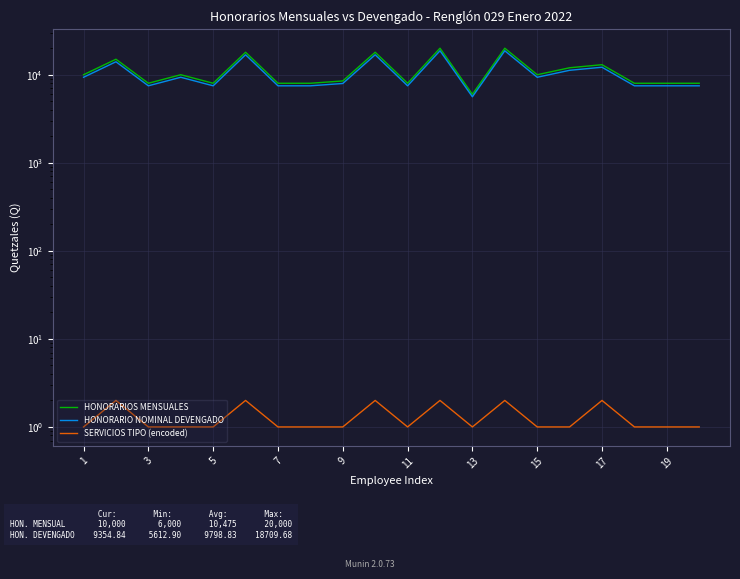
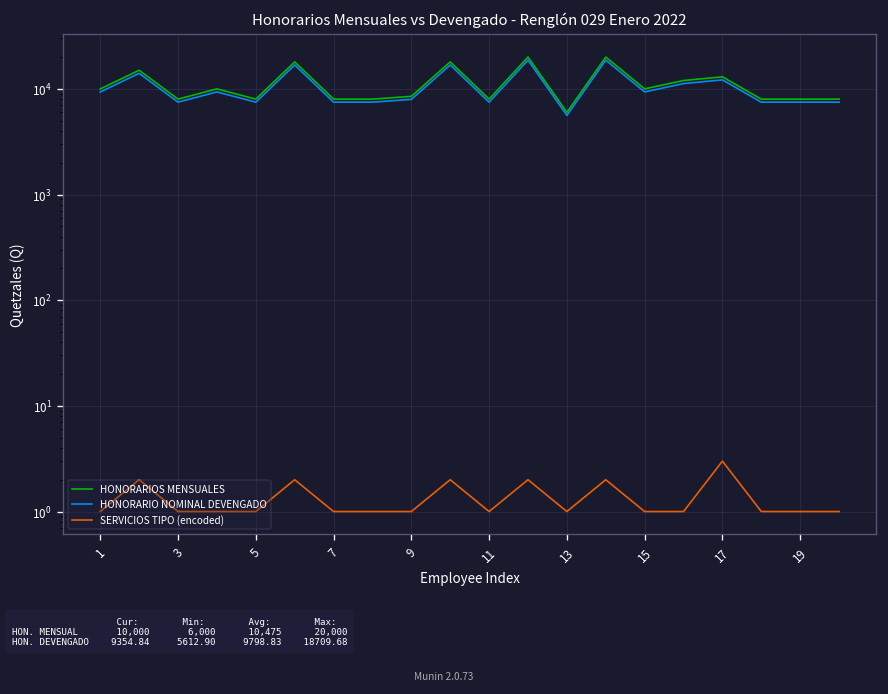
  {
    "HONORARIOS MENSUALES": {
      "1": 10000,
      "9": 9000,
      "15": 10000
    },
    "HONORARIO NOMINAL DEVENGADO": {
      "1": 9000,
      "9": 8000,
      "15": 9000
    },
    "SERVICIOS TIPO (encoded)": {
      "7": 1,
      "9": 1,
      "11": 1,
      "13": 1,
      "15": 1,
-     "17": 2,
+     "17": 3,
      "19": 1
    }
  }
